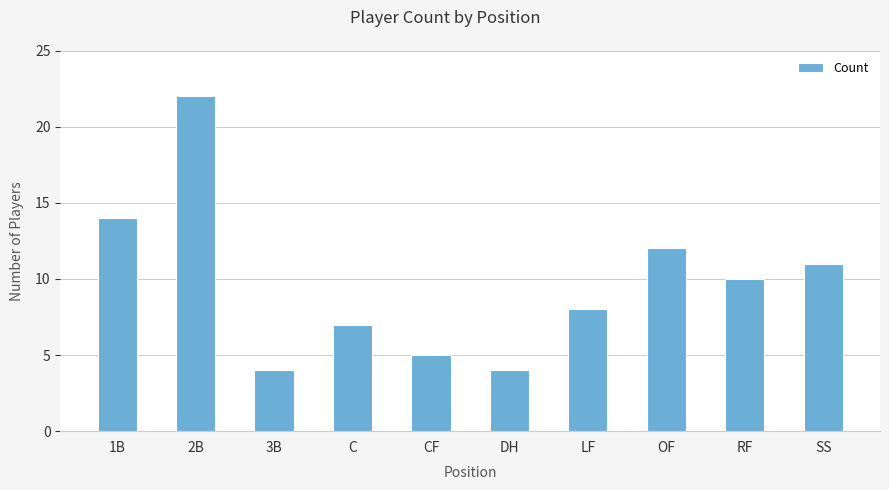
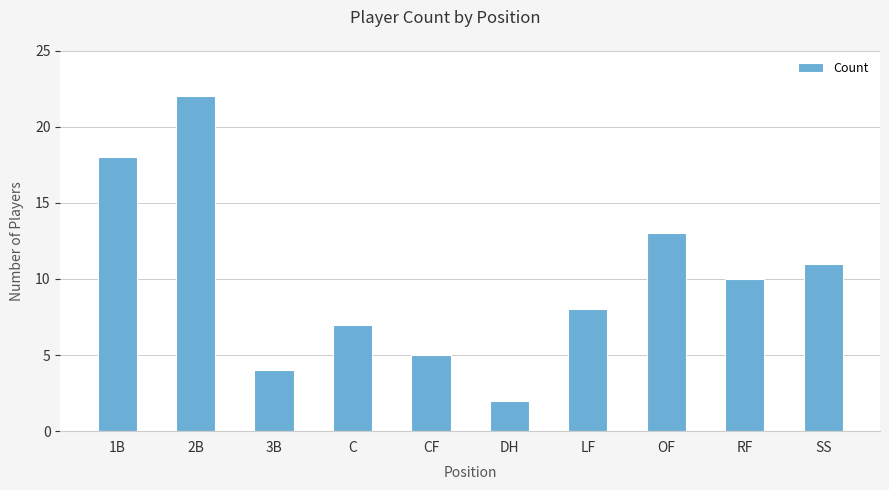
  {
-   "1B": 14,
+   "1B": 18,
    "2B": 22,
    "3B": 4,
    "C": 7,
    "CF": 5,
-   "DH": 4,
+   "DH": 2,
    "LF": 8,
-   "OF": 12,
+   "OF": 13,
    "RF": 10,
    "SS": 11
  }
